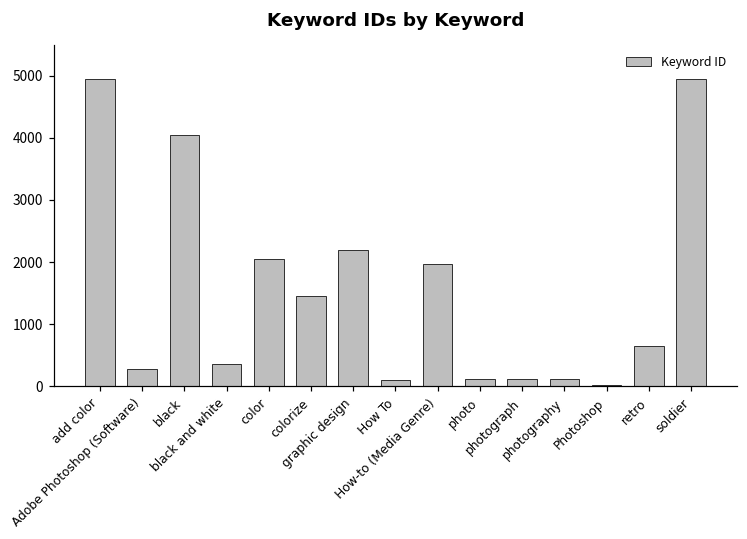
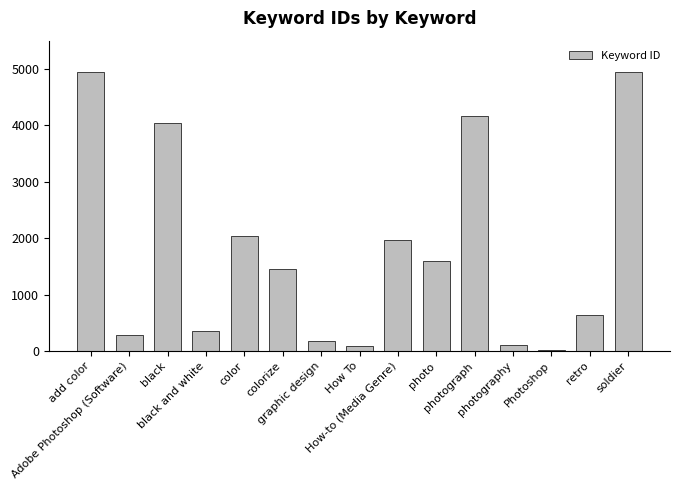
  {
    "add color": 4900,
    "Adobe Photoshop (Software)": 300,
    "black": 4000,
    "black and white": 400,
    "color": 2000,
    "colorize": 1500,
-   "graphic design": 2200,
+   "graphic design": 200,
    "How To": 100,
    "How-to (Media Genre)": 2000,
-   "photo": 100,
-   "photograph": 100,
+   "photo": 1600,
+   "photograph": 4200,
    "photography": 100,
    "retro": 600,
    "soldier": 4900
  }
